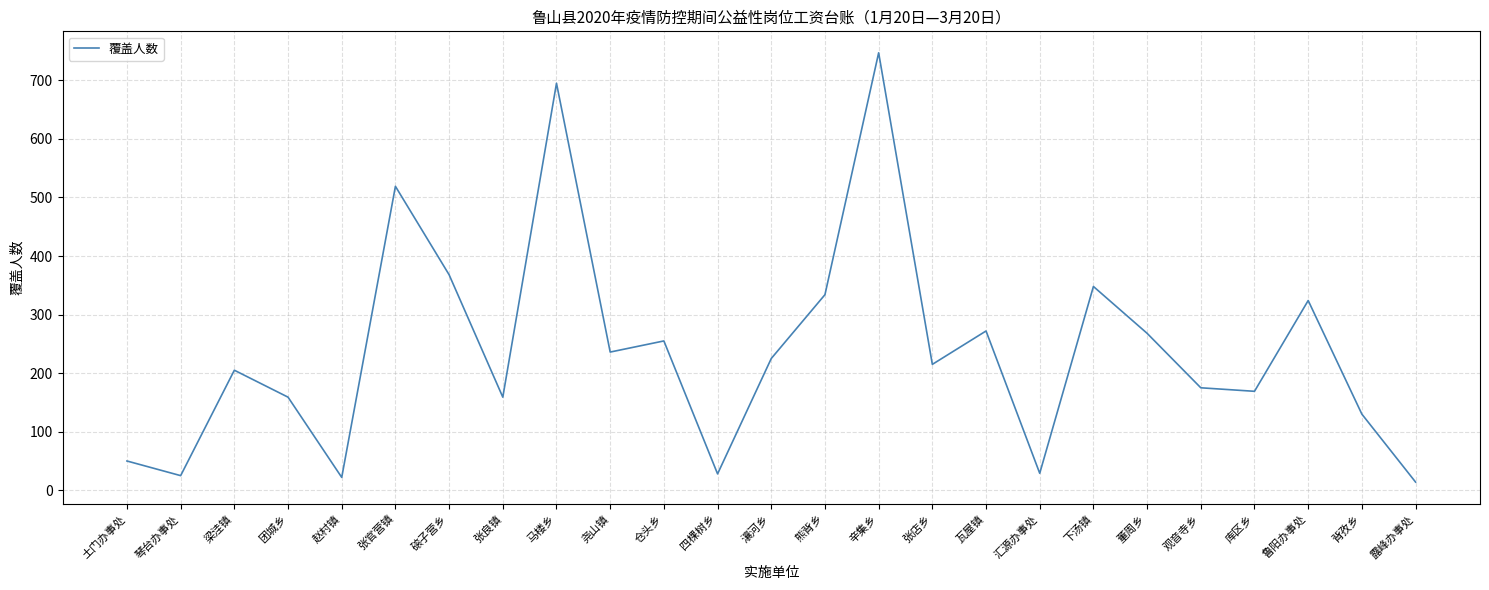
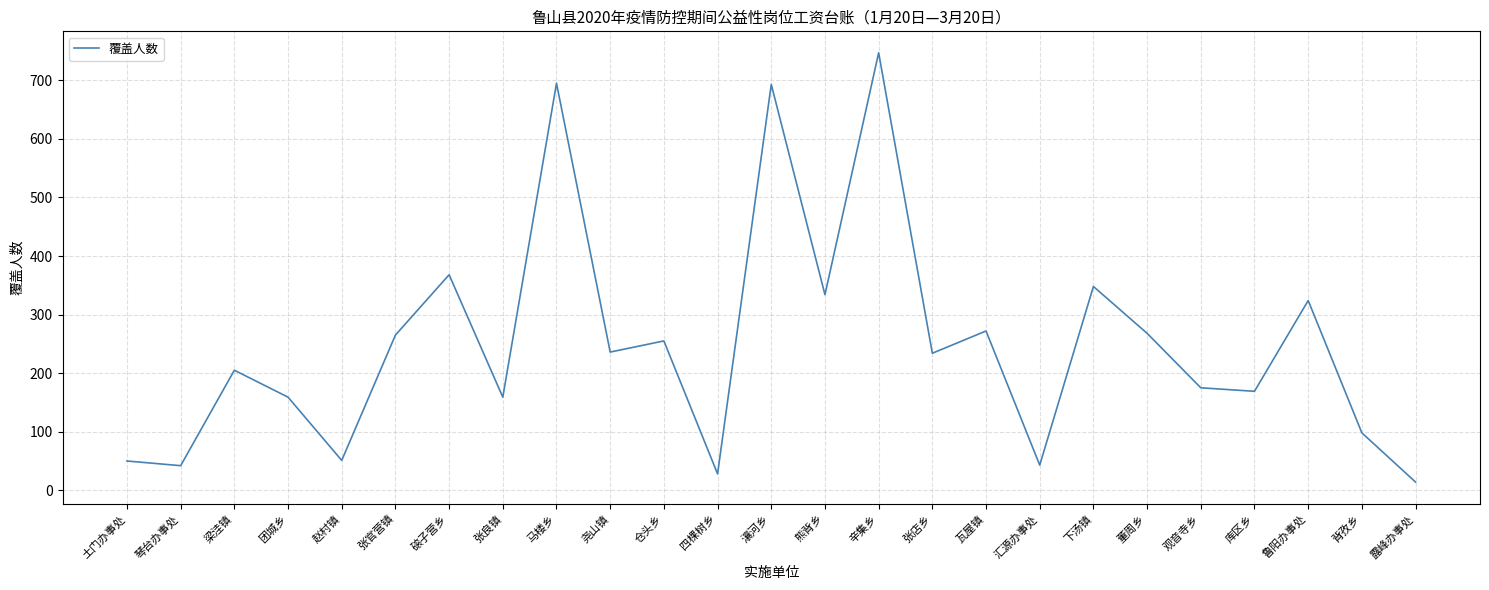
  {
    "土门办事处": 50,
-   "琴台办事处": 30,
+   "琴台办事处": 40,
    "梁洼镇": 210,
    "团城乡": 160,
-   "赵村镇": 20,
-   "张官营镇": 520,
+   "赵村镇": 50,
+   "张官营镇": 270,
    "磙子营乡": 370,
    "张良镇": 160,
    "马楼乡": 700,
    "尧山镇": 240,
    "仓头乡": 260,
    "四棵树乡": 30,
-   "瀼河乡": 230,
+   "瀼河乡": 690,
    "熊背乡": 330,
    "辛集乡": 750,
-   "张店乡": 220,
+   "张店乡": 230,
    "瓦屋镇": 270,
-   "汇源办事处": 30,
+   "汇源办事处": 40,
    "下汤镇": 350,
    "董周乡": 270,
    "观音寺乡": 180,
    "库区乡": 170,
    "鲁阳办事处": 320,
-   "背孜乡": 130,
+   "背孜乡": 100,
    "露峰办事处": 10
  }
